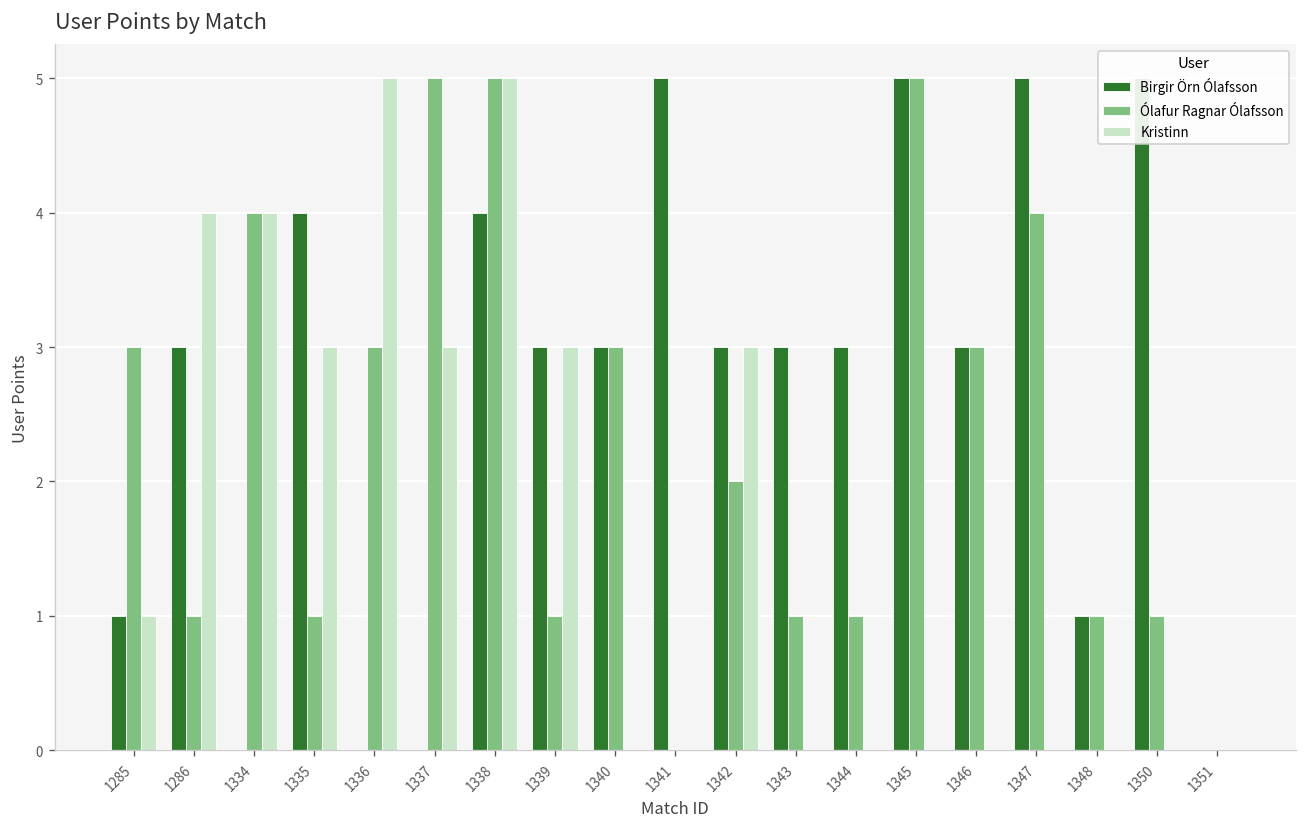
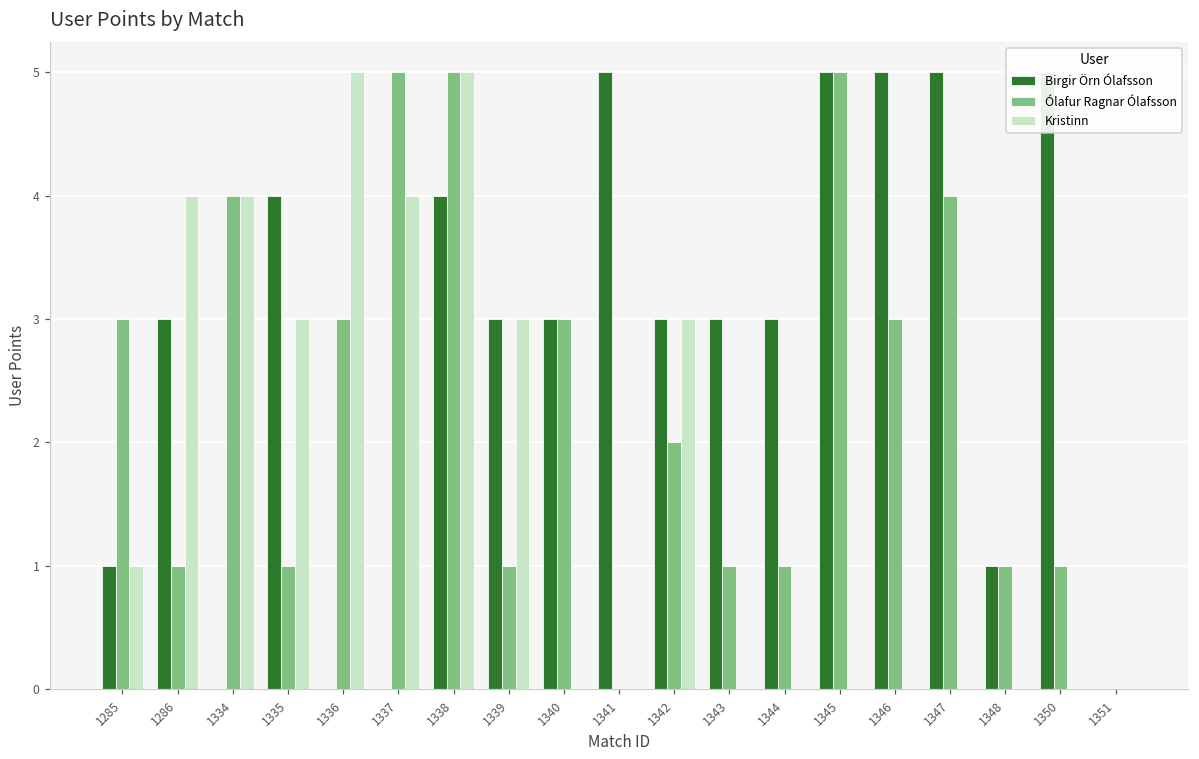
  {
    "Birgir Örn Ólafsson": {
      "1285": 1,
      "1286": 3,
      "1334": 0,
      "1335": 4,
      "1336": 0,
      "1337": 0,
      "1338": 4,
      "1339": 3,
      "1340": 3,
      "1341": 5,
      "1342": 3,
      "1343": 3,
      "1344": 3,
      "1345": 5,
-     "1346": 3,
+     "1346": 5,
      "1347": 5,
      "1348": 1,
      "1351": 0
    },
    "Ólafur Ragnar Ólafsson": {
      "1285": 3,
      "1286": 1,
      "1334": 4,
      "1335": 1,
      "1336": 3,
      "1337": 5,
      "1338": 5,
      "1339": 1,
      "1340": 3,
      "1341": 0,
      "1342": 2,
      "1343": 1,
      "1344": 1,
      "1345": 5,
      "1346": 3,
      "1347": 4,
      "1348": 1,
      "1350": 1,
      "1351": 0
    },
    "Kristinn": {
      "1285": 1,
      "1286": 4,
      "1334": 4,
      "1335": 3,
      "1336": 5,
-     "1337": 3,
+     "1337": 4,
      "1338": 5,
      "1339": 3,
      "1340": 0,
      "1341": 0,
      "1342": 3,
      "1343": 0,
      "1344": 0,
      "1345": 0,
      "1346": 0,
      "1347": 0,
      "1348": 0,
      "1350": 0,
      "1351": 0
    }
  }
